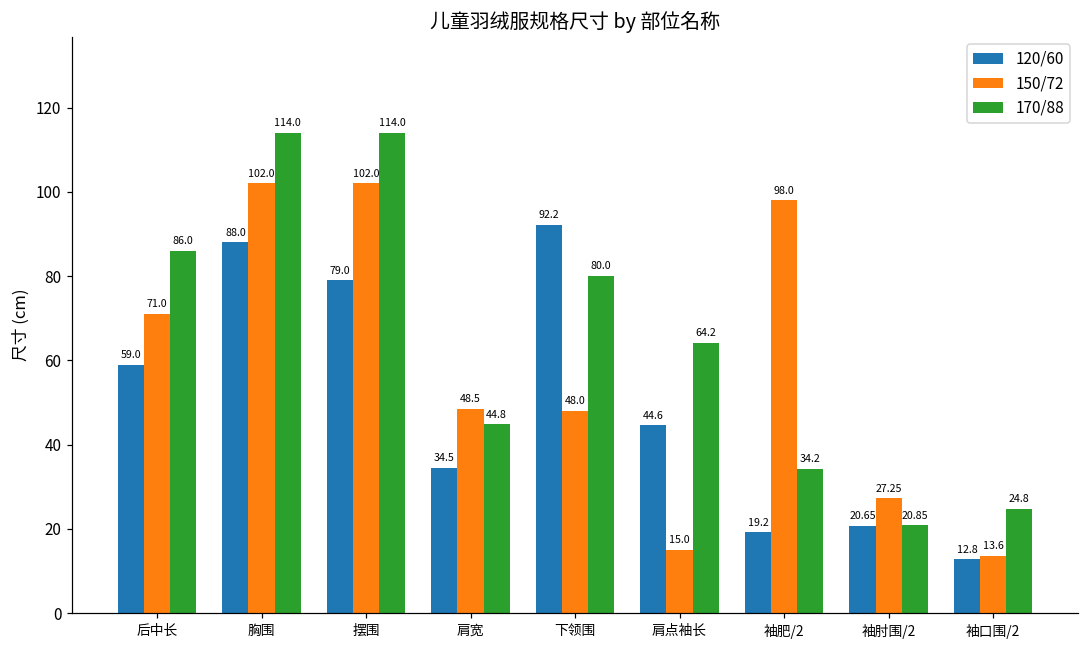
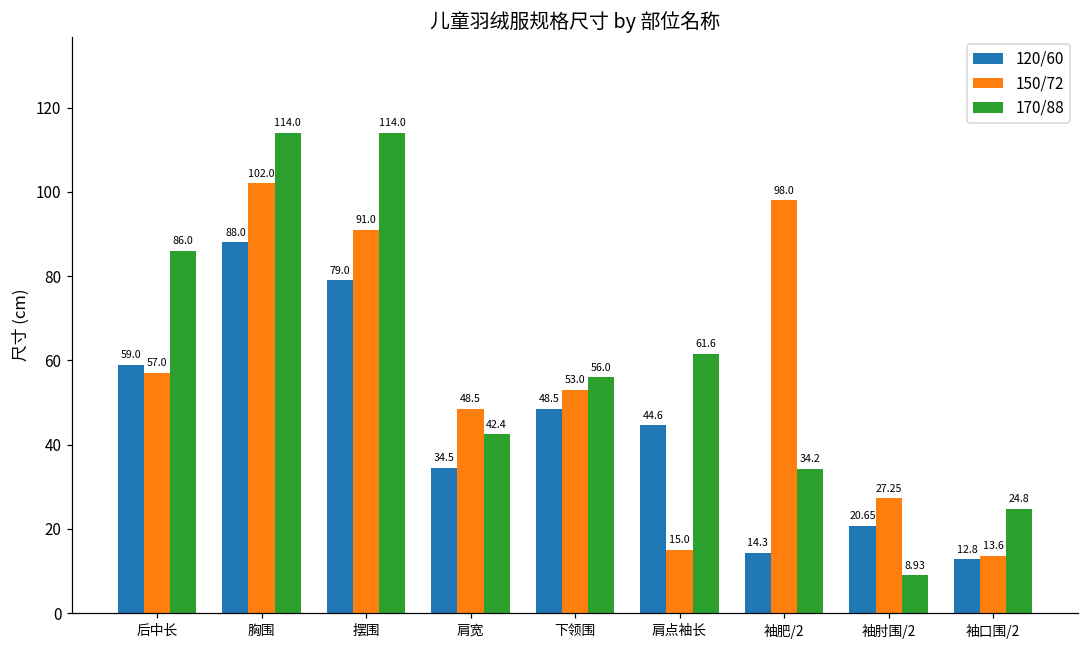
  {
    "120/60": {
      "后中长": 59.0,
      "胸围": 88.0,
      "摆围": 79.0,
      "肩宽": 34.5,
-     "下领围": 92.2,
+     "下领围": 48.5,
      "肩点袖长": 44.6,
-     "袖肥/2": 19.2,
+     "袖肥/2": 14.3,
      "袖肘围/2": 20.65,
      "袖口围/2": 12.8
    },
    "150/72": {
-     "后中长": 71.0,
+     "后中长": 57.0,
      "胸围": 102.0,
-     "摆围": 102.0,
+     "摆围": 91.0,
      "肩宽": 48.5,
-     "下领围": 48.0,
+     "下领围": 53.0,
      "肩点袖长": 15.0,
      "袖肥/2": 98.0,
      "袖肘围/2": 27.25,
      "袖口围/2": 13.6
    },
    "170/88": {
      "后中长": 86.0,
      "胸围": 114.0,
      "摆围": 114.0,
-     "肩宽": 44.8,
-     "下领围": 80.0,
-     "肩点袖长": 64.2,
+     "肩宽": 42.4,
+     "下领围": 56.0,
+     "肩点袖长": 61.6,
      "袖肥/2": 34.2,
-     "袖肘围/2": 20.85,
+     "袖肘围/2": 8.93,
      "袖口围/2": 24.8
    }
  }
